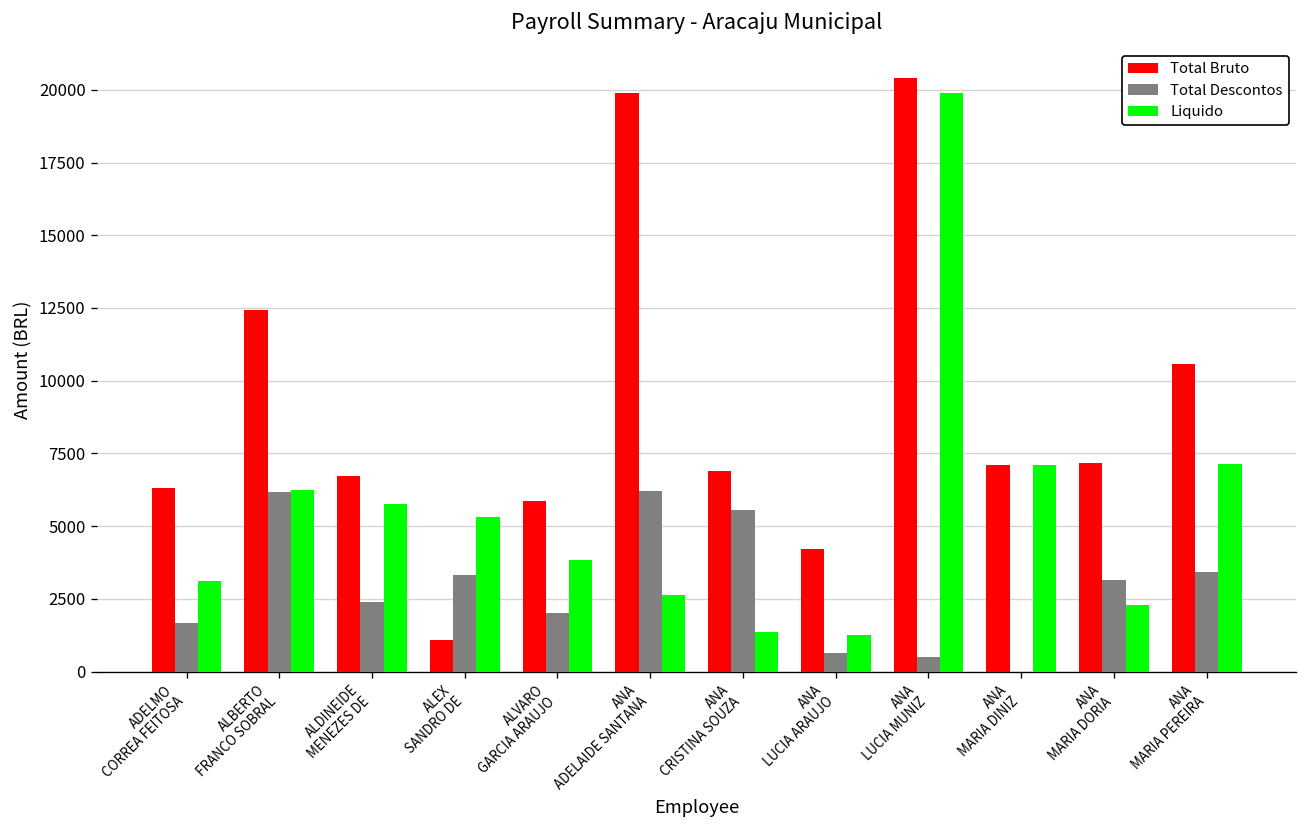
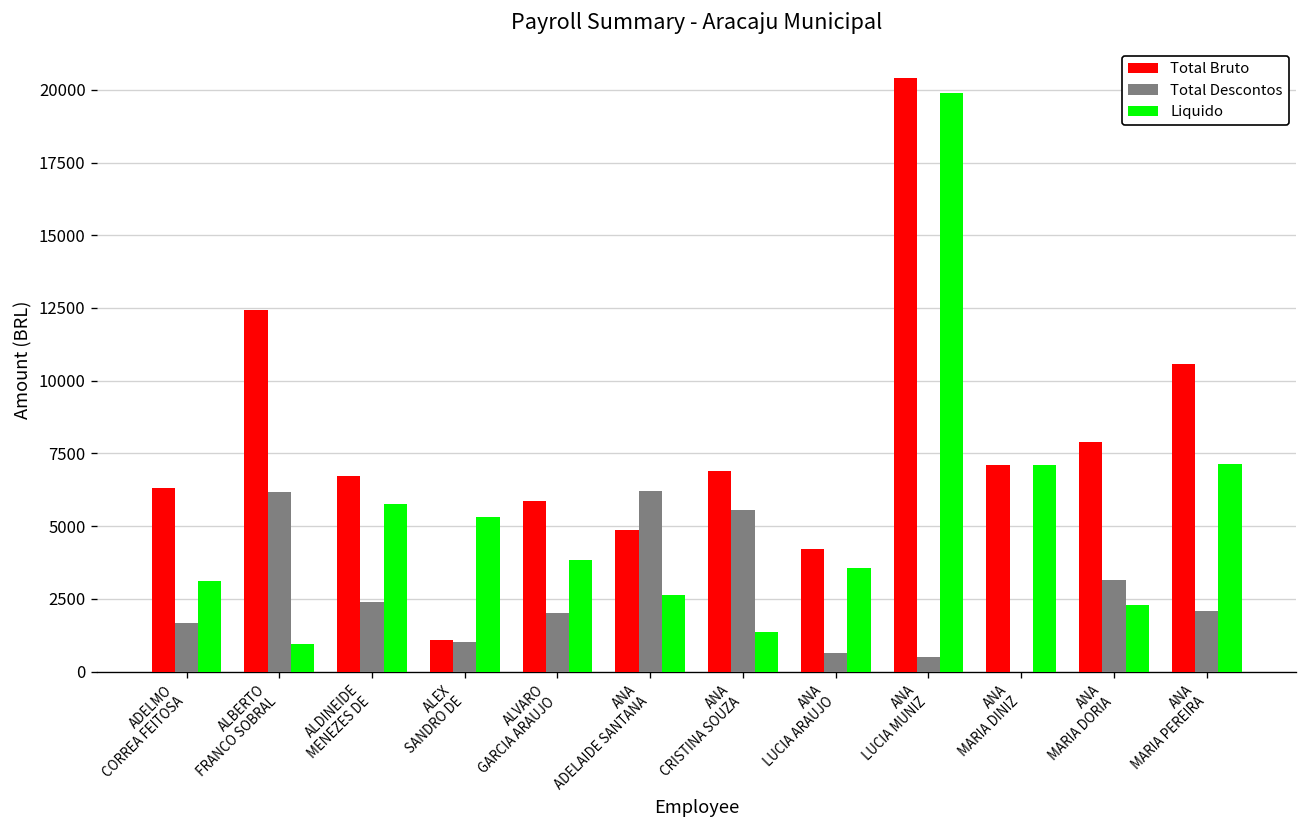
  {
    "Total Bruto": {
      "ADELMO CORREA FEITOSA": 6300,
      "ALBERTO FRANCO SOBRAL": 12400,
      "ALDINEIDE MENEZES DE": 6700,
      "ALEX SANDRO DE": 1100,
      "ALVARO GARCIA ARAUJO": 5900,
-     "ANA ADELAIDE SANTANA": 19900,
+     "ANA ADELAIDE SANTANA": 4900,
      "ANA CRISTINA SOUZA": 6900,
      "ANA LUCIA ARAUJO": 4200,
      "ANA LUCIA MUNIZ": 20400,
      "ANA MARIA DINIZ": 7100,
-     "ANA MARIA DORIA": 7200,
+     "ANA MARIA DORIA": 7900,
      "ANA MARIA PEREIRA": 10600
    },
    "Total Descontos": {
      "ADELMO CORREA FEITOSA": 1700,
      "ALBERTO FRANCO SOBRAL": 6200,
      "ALDINEIDE MENEZES DE": 2400,
-     "ALEX SANDRO DE": 3300,
+     "ALEX SANDRO DE": 1000,
      "ALVARO GARCIA ARAUJO": 2000,
      "ANA ADELAIDE SANTANA": 6200,
      "ANA CRISTINA SOUZA": 5500,
      "ANA LUCIA ARAUJO": 600,
      "ANA LUCIA MUNIZ": 500,
      "ANA MARIA DINIZ": 0,
      "ANA MARIA DORIA": 3100,
-     "ANA MARIA PEREIRA": 3400
+     "ANA MARIA PEREIRA": 2100
    },
    "Liquido": {
      "ADELMO CORREA FEITOSA": 3100,
-     "ALBERTO FRANCO SOBRAL": 6300,
+     "ALBERTO FRANCO SOBRAL": 1000,
      "ALDINEIDE MENEZES DE": 5800,
      "ALEX SANDRO DE": 5300,
      "ALVARO GARCIA ARAUJO": 3900,
      "ANA ADELAIDE SANTANA": 2600,
      "ANA CRISTINA SOUZA": 1400,
-     "ANA LUCIA ARAUJO": 1200,
+     "ANA LUCIA ARAUJO": 3600,
      "ANA LUCIA MUNIZ": 19900,
      "ANA MARIA DINIZ": 7100,
      "ANA MARIA DORIA": 2300,
      "ANA MARIA PEREIRA": 7100
    }
  }
